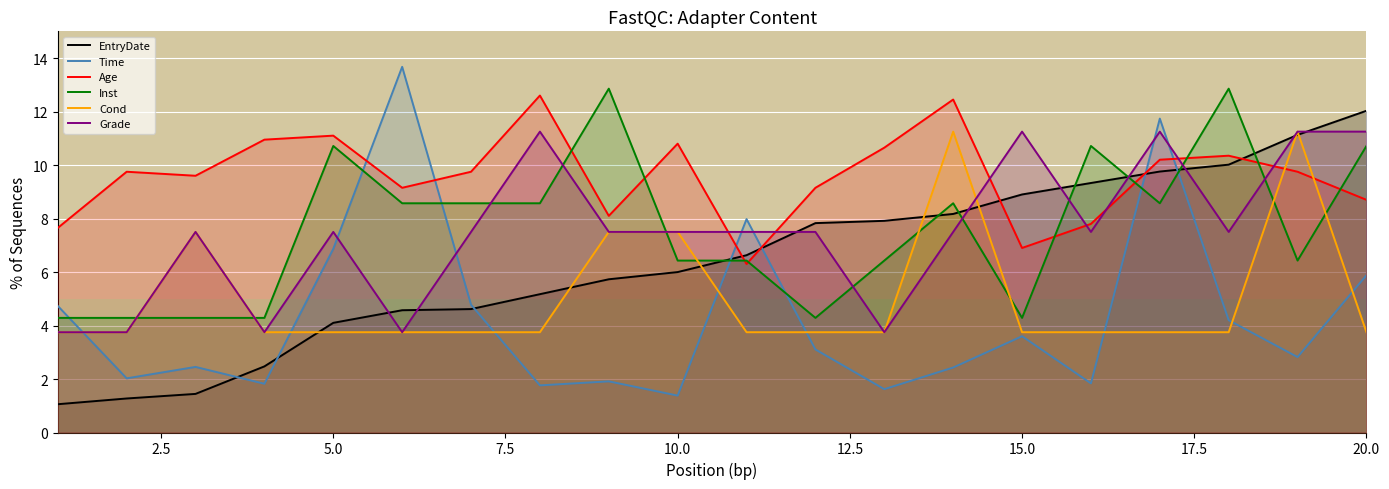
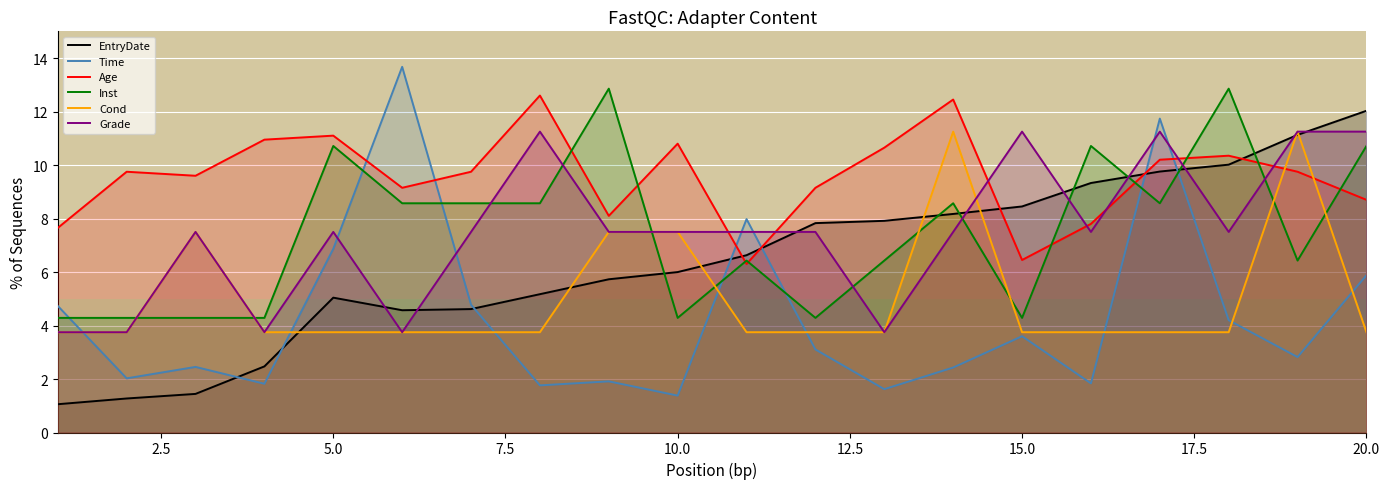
  {
    "EntryDate": {
-     "5.0": 4.1,
+     "5.0": 5.0,
      "10.0": 6.0,
-     "15.0": 8.9,
+     "15.0": 8.5,
      "20.0": 12.0
    },
    "Time": {
      "5.0": 6.9,
      "10.0": 1.4,
      "15.0": 3.6,
      "20.0": 5.9
    },
    "Age": {
      "5.0": 11.1,
      "10.0": 10.8,
-     "15.0": 6.9,
+     "15.0": 6.5,
      "20.0": 8.7
    },
    "Inst": {
      "5.0": 10.7,
-     "10.0": 6.4,
+     "10.0": 4.3,
      "15.0": 4.3,
      "20.0": 10.7
    },
    "Cond": {
      "5.0": 3.8,
      "15.0": 3.8,
      "20.0": 3.8
    },
    "Grade": {
      "5.0": 7.5,
      "15.0": 11.3,
      "20.0": 11.3
    }
  }
